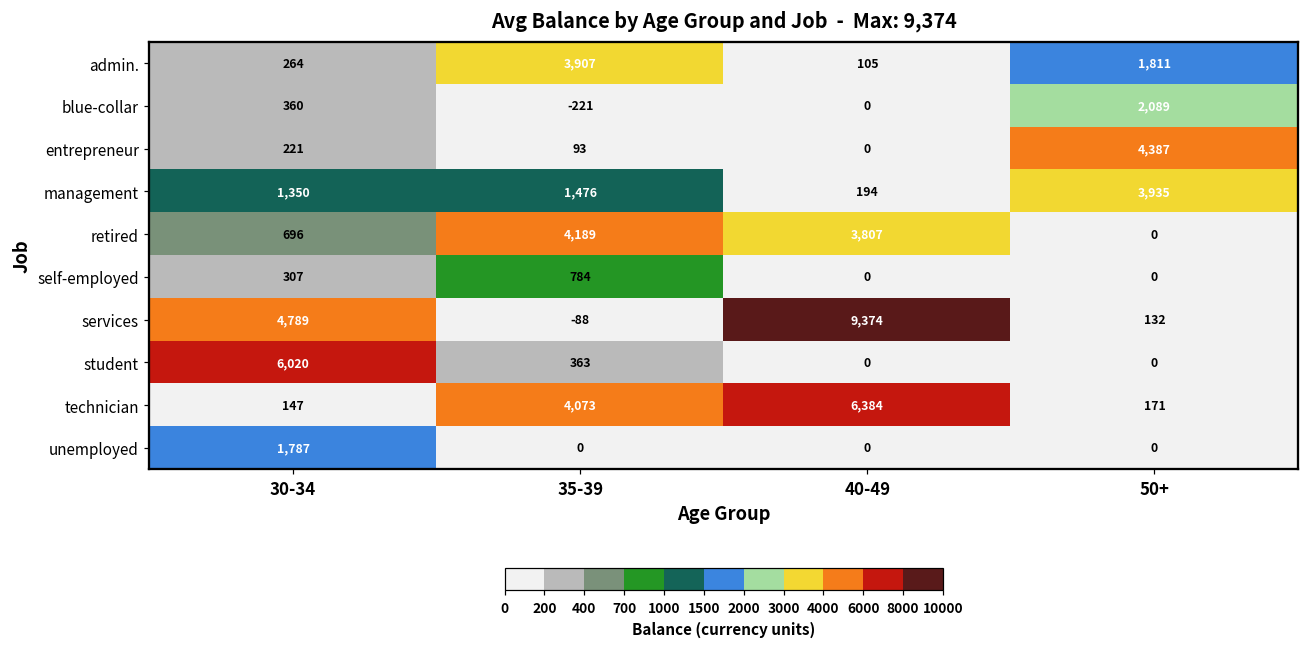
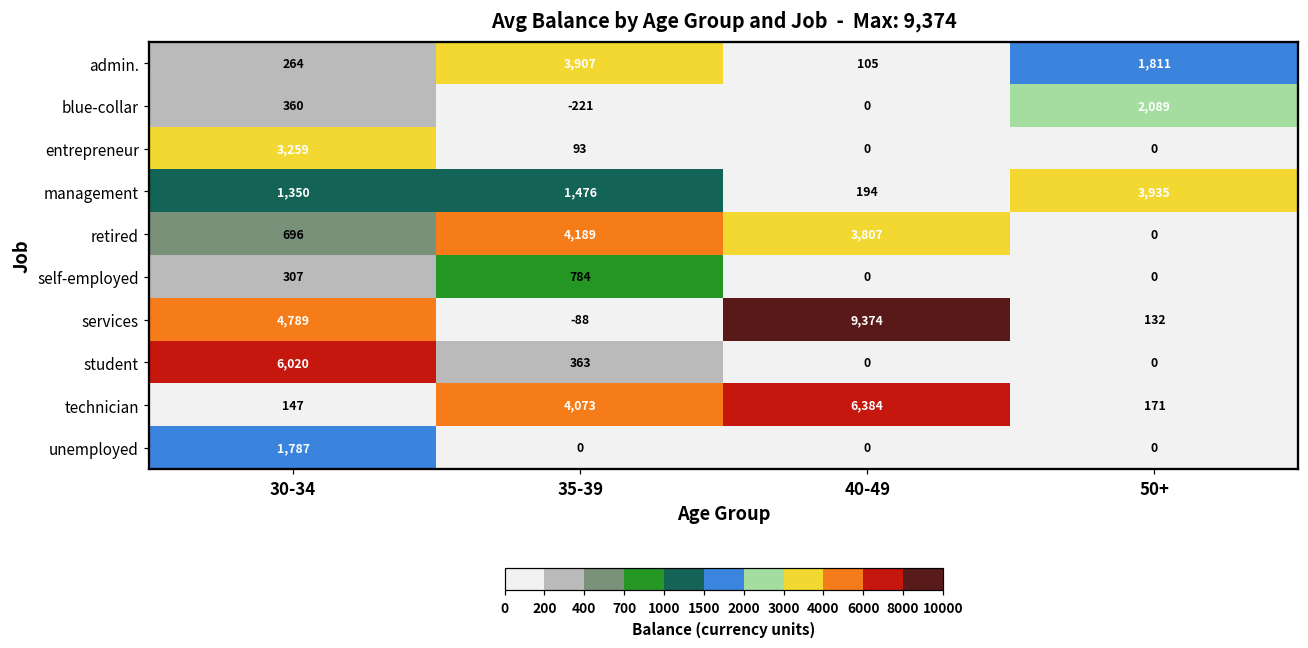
  {
    "admin.": {
      "30-34": "264",
      "35-39": "3,907",
      "40-49": "105",
      "50+": "1,811"
    },
    "blue-collar": {
      "30-34": "360",
      "35-39": "-221",
      "40-49": "0",
      "50+": "2,089"
    },
    "entrepreneur": {
-     "30-34": "221",
+     "30-34": "3,259",
      "35-39": "93",
      "40-49": "0",
-     "50+": "4,387"
+     "50+": "0"
    },
    "management": {
      "30-34": "1,350",
      "35-39": "1,476",
      "40-49": "194",
      "50+": "3,935"
    },
    "retired": {
      "30-34": "696",
      "35-39": "4,189",
      "40-49": "3,807",
      "50+": "0"
    },
    "self-employed": {
      "30-34": "307",
      "35-39": "784",
      "40-49": "0",
      "50+": "0"
    },
    "services": {
      "30-34": "4,789",
      "35-39": "-88",
      "40-49": "9,374",
      "50+": "132"
    },
    "student": {
      "30-34": "6,020",
      "35-39": "363",
      "40-49": "0",
      "50+": "0"
    },
    "technician": {
      "30-34": "147",
      "35-39": "4,073",
      "40-49": "6,384",
      "50+": "171"
    },
    "unemployed": {
      "30-34": "1,787",
      "35-39": "0",
      "40-49": "0",
      "50+": "0"
    }
  }
